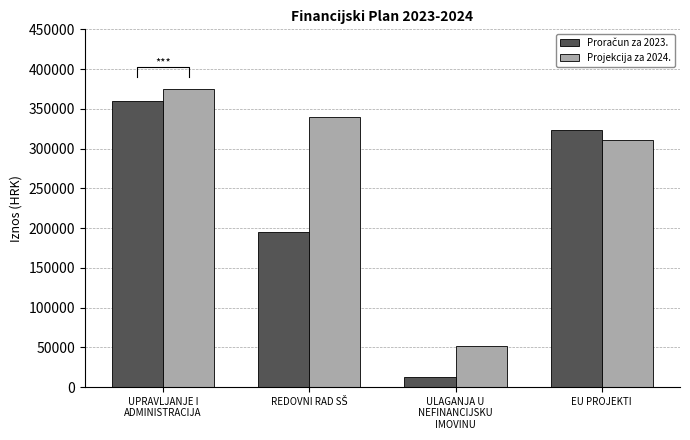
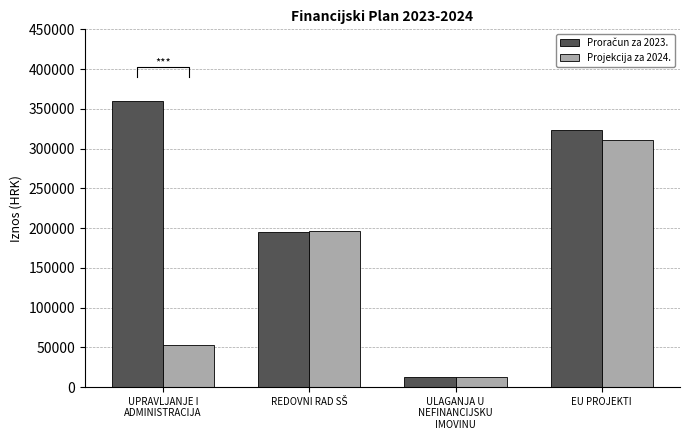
  {
    "Proračun za 2023.": {
      "UPRAVLJANJE I ADMINISTRACIJA": 360000,
      "REDOVNI RAD SŠ": 190000,
      "ULAGANJA U NEFINANCIJSKU IMOVINU": 10000,
      "EU PROJEKTI": 320000
    },
    "Projekcija za 2024.": {
-     "UPRAVLJANJE I ADMINISTRACIJA": 380000,
-     "REDOVNI RAD SŠ": 340000,
-     "ULAGANJA U NEFINANCIJSKU IMOVINU": 50000,
+     "UPRAVLJANJE I ADMINISTRACIJA": 50000,
+     "REDOVNI RAD SŠ": 200000,
+     "ULAGANJA U NEFINANCIJSKU IMOVINU": 10000,
      "EU PROJEKTI": 310000
    }
  }
